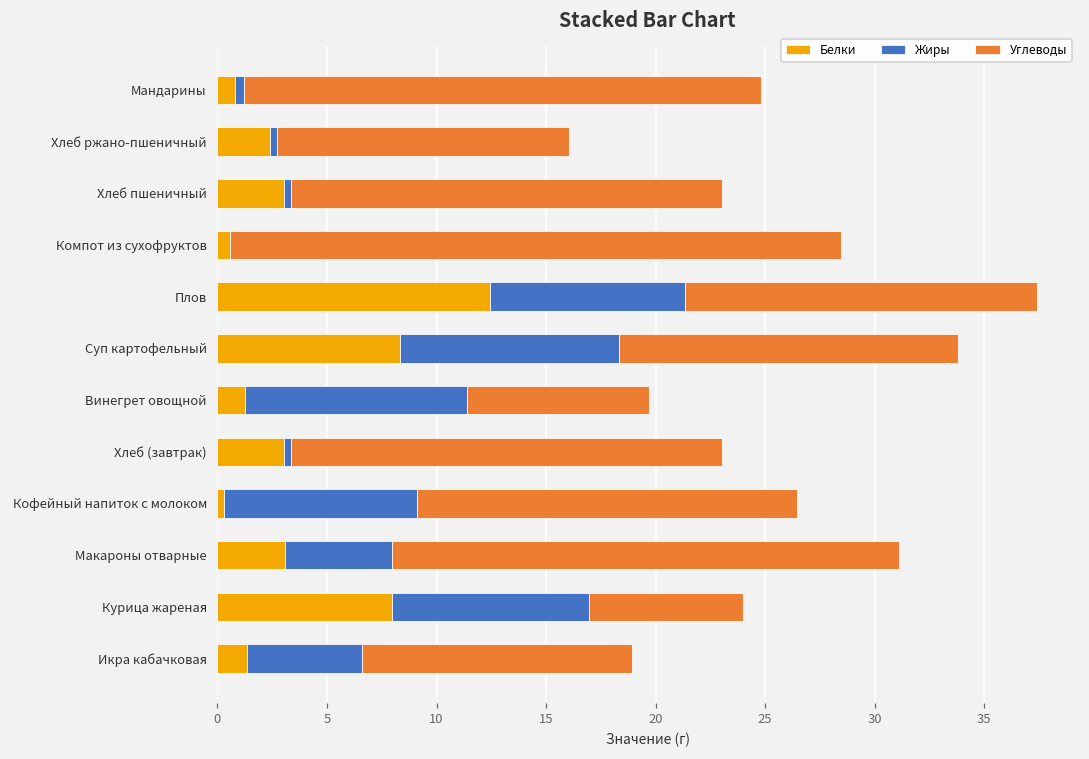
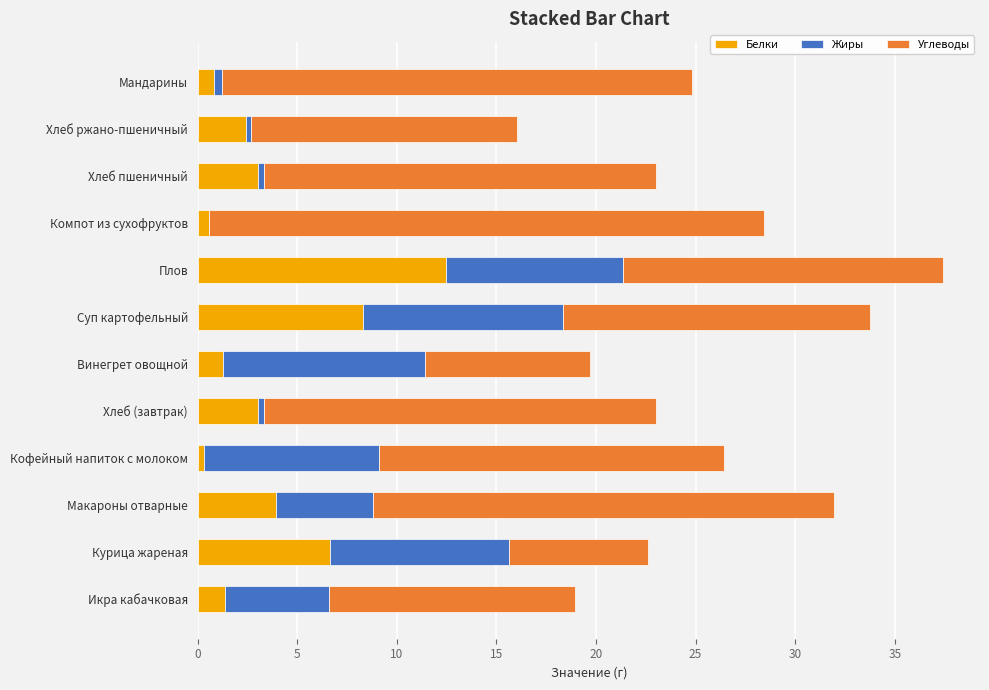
  {
    "Белки": {
      "Мандарины": 0.8,
      "Хлеб ржано-пшеничный": 2.4,
      "Хлеб пшеничный": 3.0,
      "Компот из сухофруктов": 0.6,
      "Плов": 12.5,
      "Суп картофельный": 8.3,
      "Винегрет овощной": 1.3,
      "Хлеб (завтрак)": 3.0,
      "Кофейный напиток с молоком": 0.3,
-     "Макароны отварные": 3.1,
-     "Курица жареная": 8.0,
+     "Макароны отварные": 3.9,
+     "Курица жареная": 6.6,
      "Икра кабачковая": 1.4
    },
    "Жиры": {
      "Мандарины": 0.4,
      "Хлеб ржано-пшеничный": 0.3,
      "Хлеб пшеничный": 0.3,
      "Компот из сухофруктов": 0.0,
      "Плов": 8.9,
      "Суп картофельный": 10.0,
      "Винегрет овощной": 10.1,
      "Хлеб (завтрак)": 0.3,
      "Кофейный напиток с молоком": 8.8,
      "Макароны отварные": 4.9,
      "Курица жареная": 9.0,
      "Икра кабачковая": 5.2
    },
    "Углеводы": {
      "Мандарины": 23.6,
      "Хлеб ржано-пшеничный": 13.4,
      "Хлеб пшеничный": 19.7,
      "Компот из сухофруктов": 27.9,
      "Плов": 16.1,
      "Суп картофельный": 15.4,
      "Винегрет овощной": 8.3,
      "Хлеб (завтрак)": 19.7,
      "Кофейный напиток с молоком": 17.3,
      "Макароны отварные": 23.2,
      "Курица жареная": 7.0,
      "Икра кабачковая": 12.4
    }
  }
